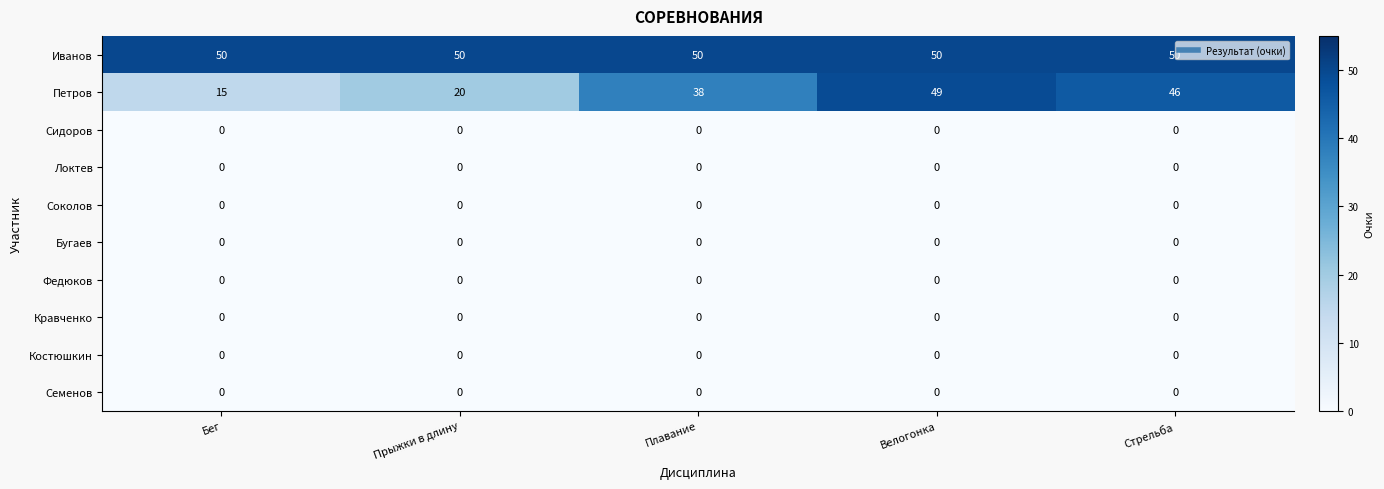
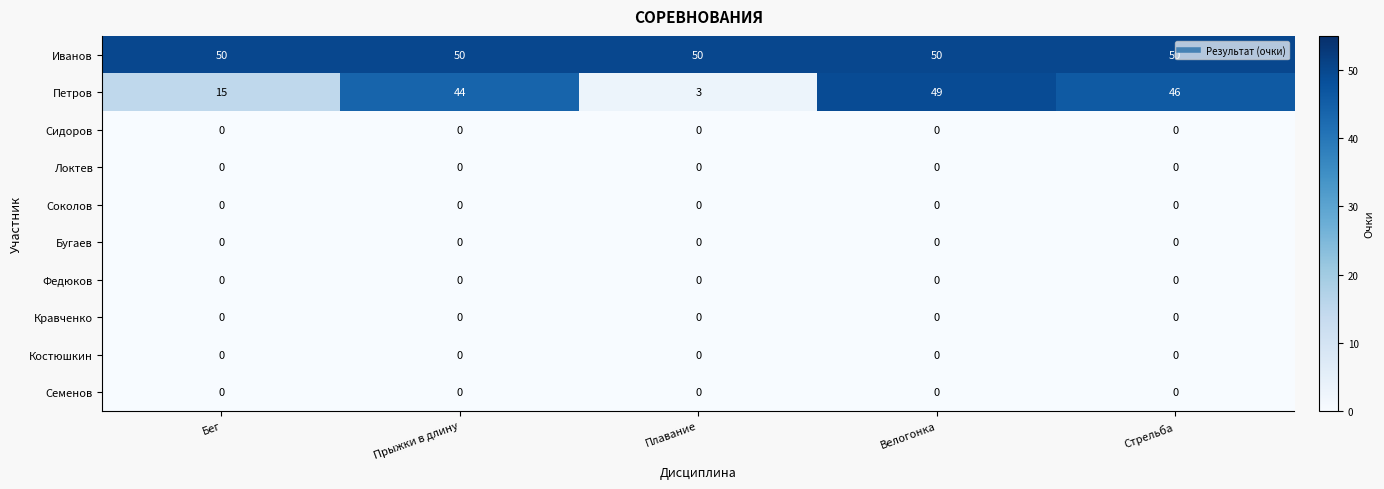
  {
    "Иванов": {
      "Бег": 50,
      "Прыжки в длину": 50,
      "Плавание": 50,
      "Велогонка": 50
    },
    "Петров": {
      "Бег": 15,
-     "Прыжки в длину": 20,
-     "Плавание": 38,
+     "Прыжки в длину": 44,
+     "Плавание": 3,
      "Велогонка": 49,
      "Стрельба": 46
    },
    "Сидоров": {
      "Бег": 0,
      "Прыжки в длину": 0,
      "Плавание": 0,
      "Велогонка": 0,
      "Стрельба": 0
    },
    "Локтев": {
      "Бег": 0,
      "Прыжки в длину": 0,
      "Плавание": 0,
      "Велогонка": 0,
      "Стрельба": 0
    },
    "Соколов": {
      "Бег": 0,
      "Прыжки в длину": 0,
      "Плавание": 0,
      "Велогонка": 0,
      "Стрельба": 0
    },
    "Бугаев": {
      "Бег": 0,
      "Прыжки в длину": 0,
      "Плавание": 0,
      "Велогонка": 0,
      "Стрельба": 0
    },
    "Федюков": {
      "Бег": 0,
      "Прыжки в длину": 0,
      "Плавание": 0,
      "Велогонка": 0,
      "Стрельба": 0
    },
    "Кравченко": {
      "Бег": 0,
      "Прыжки в длину": 0,
      "Плавание": 0,
      "Велогонка": 0,
      "Стрельба": 0
    },
    "Костюшкин": {
      "Бег": 0,
      "Прыжки в длину": 0,
      "Плавание": 0,
      "Велогонка": 0,
      "Стрельба": 0
    },
    "Семенов": {
      "Бег": 0,
      "Прыжки в длину": 0,
      "Плавание": 0,
      "Велогонка": 0,
      "Стрельба": 0
    }
  }
